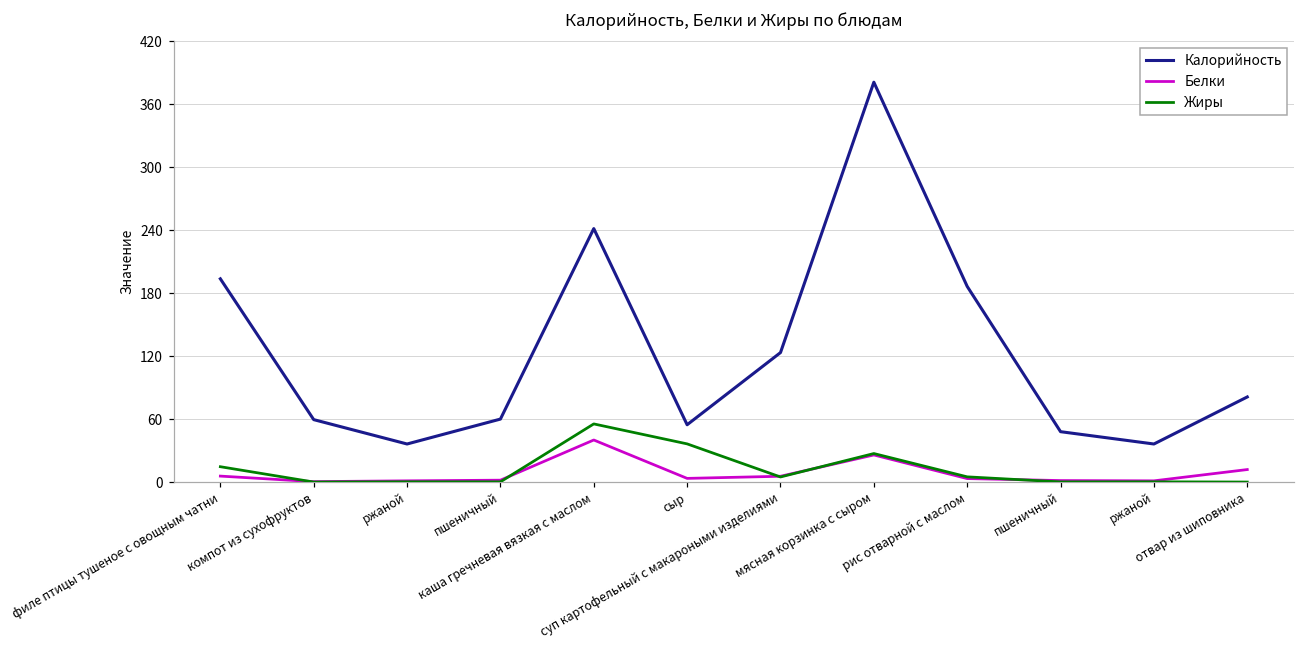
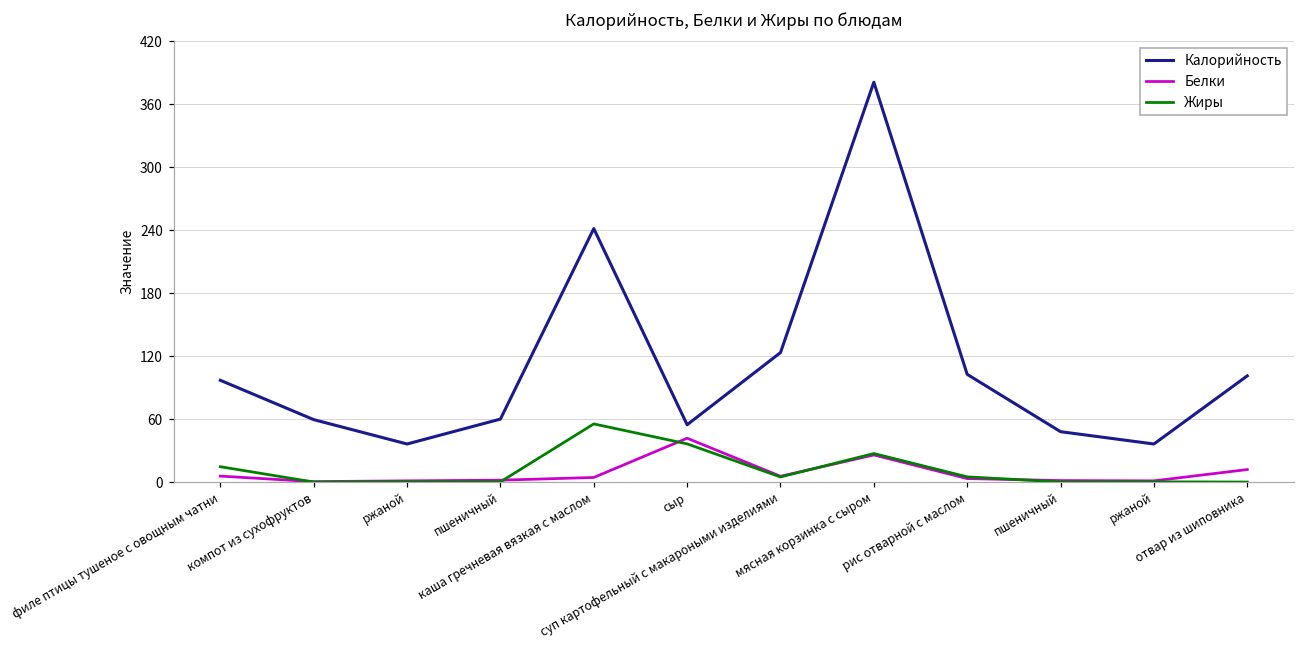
  {
    "Калорийность": {
-     "филе птицы тушеное с овощным чатни": 190,
+     "филе птицы тушеное с овощным чатни": 100,
      "компот из сухофруктов": 60,
      "каша гречневая вязкая с маслом": 240,
      "сыр": 50,
      "суп картофельный с макароными изделиями": 120,
      "мясная корзинка с сыром": 380,
-     "рис отварной с маслом": 190,
-     "отвар из шиповника": 80
+     "рис отварной с маслом": 100,
+     "отвар из шиповника": 100
    },
    "Белки": {
      "филе птицы тушеное с овощным чатни": 10,
-     "каша гречневая вязкая с маслом": 40,
-     "сыр": 0,
+     "каша гречневая вязкая с маслом": 0,
+     "сыр": 40,
      "отвар из шиповника": 10
    },
    "Жиры": {
      "филе птицы тушеное с овощным чатни": 10,
      "каша гречневая вязкая с маслом": 60,
      "сыр": 40,
      "отвар из шиповника": 0
    }
  }
